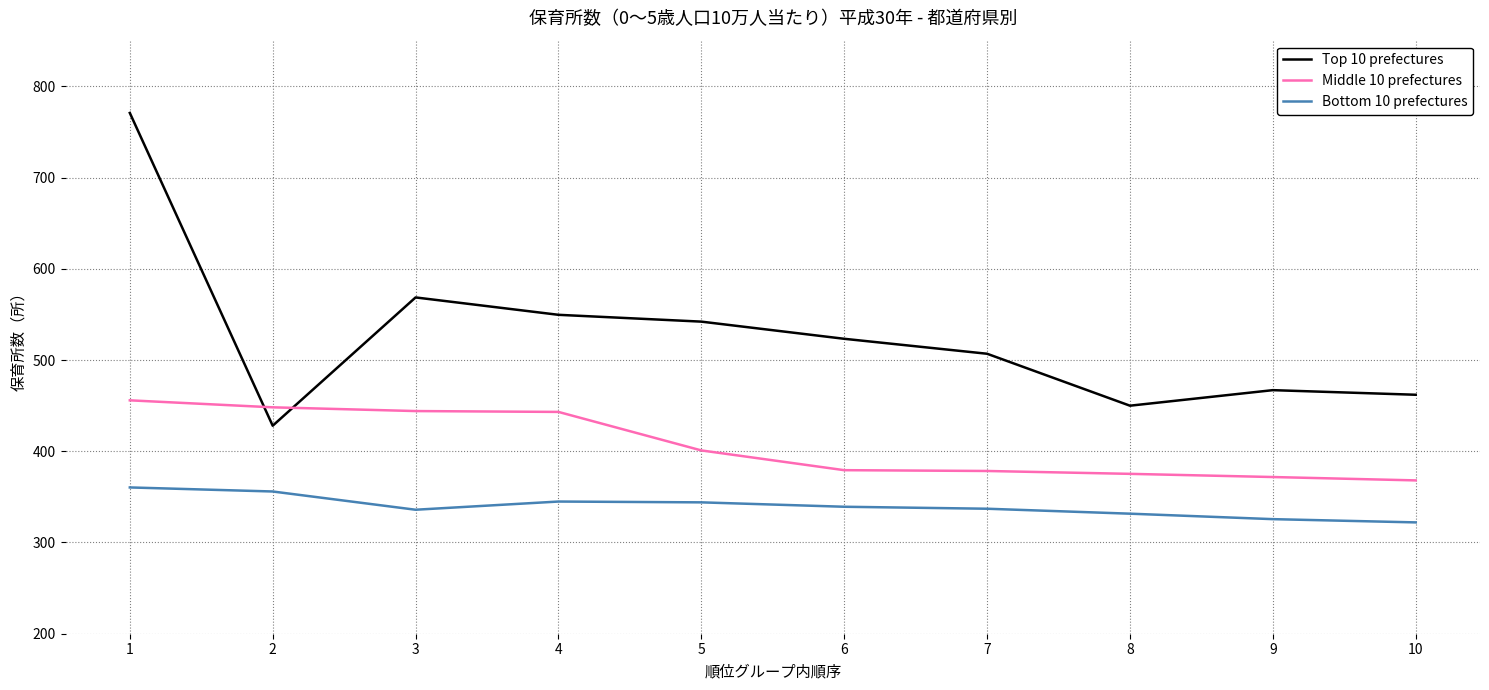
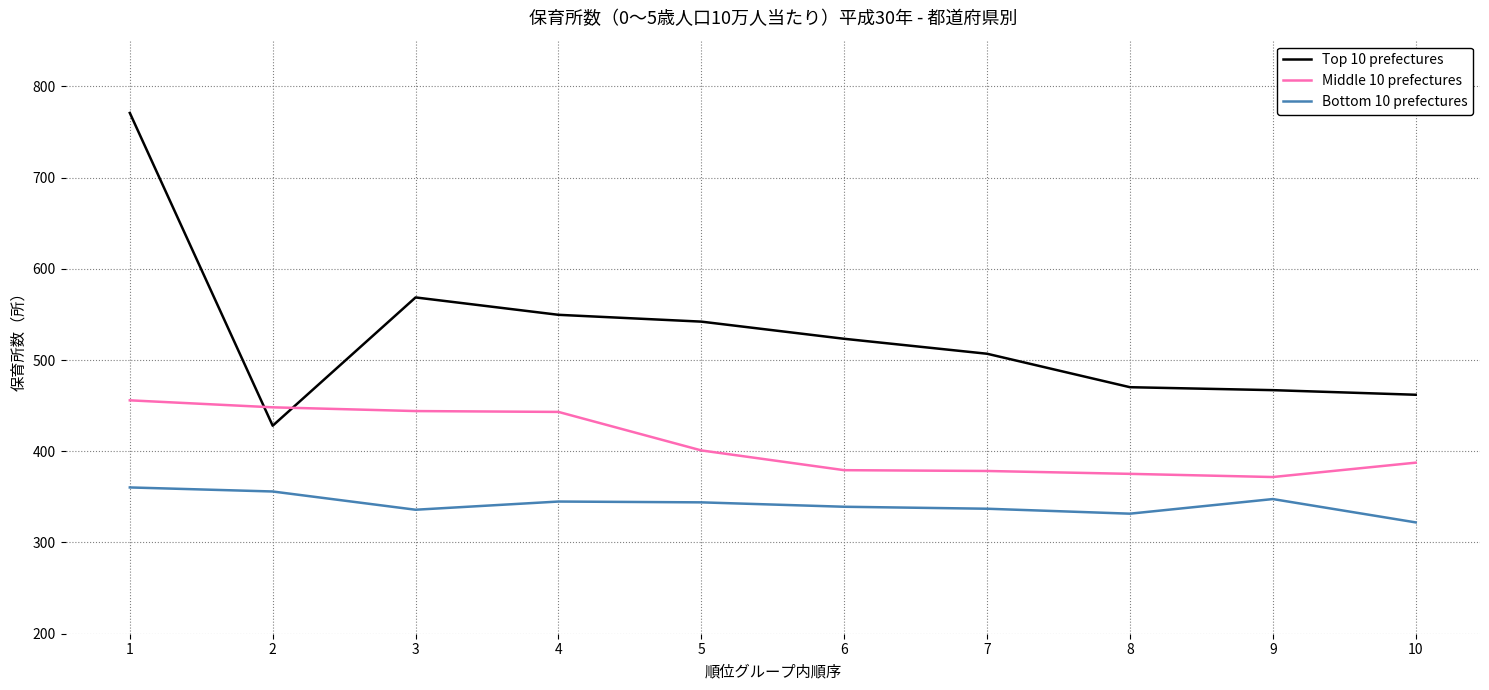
  {
    "Top 10 prefectures": {
      "1": 770,
      "2": 430,
      "3": 570,
      "4": 550,
      "5": 540,
      "6": 520,
      "7": 510,
-     "8": 450,
+     "8": 470,
      "9": 470,
      "10": 460
    },
    "Middle 10 prefectures": {
      "1": 460,
      "2": 450,
      "3": 440,
      "4": 440,
      "5": 400,
      "6": 380,
      "7": 380,
      "8": 380,
      "9": 370,
-     "10": 370
+     "10": 390
    },
    "Bottom 10 prefectures": {
      "1": 360,
      "2": 360,
      "3": 340,
      "4": 340,
      "5": 340,
      "6": 340,
      "7": 340,
      "8": 330,
-     "9": 330,
+     "9": 350,
      "10": 320
    }
  }
